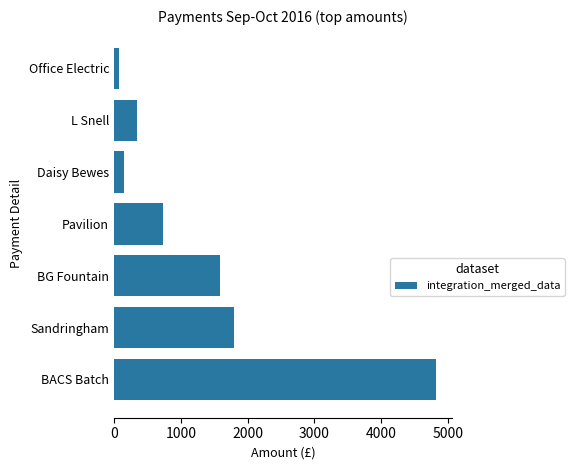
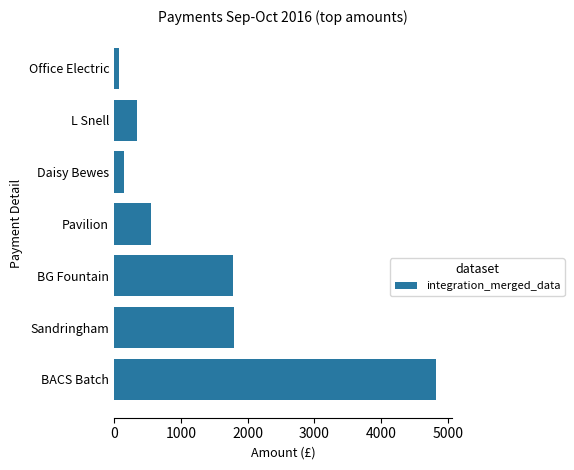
  {
    "Office Electric": 100,
    "L Snell": 400,
    "Daisy Bewes": 100,
-   "Pavilion": 700,
-   "BG Fountain": 1600,
+   "Pavilion": 600,
+   "BG Fountain": 1800,
    "Sandringham": 1800,
    "BACS Batch": 4800
  }
